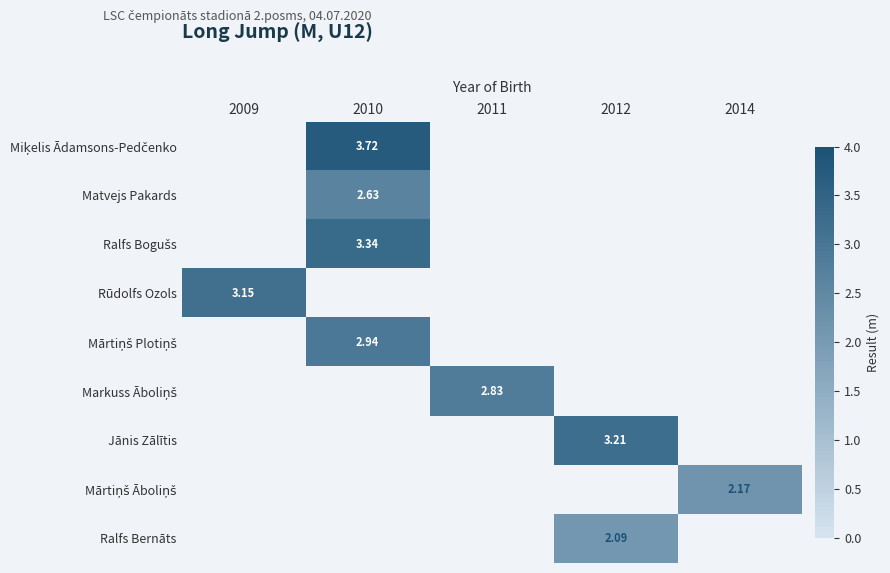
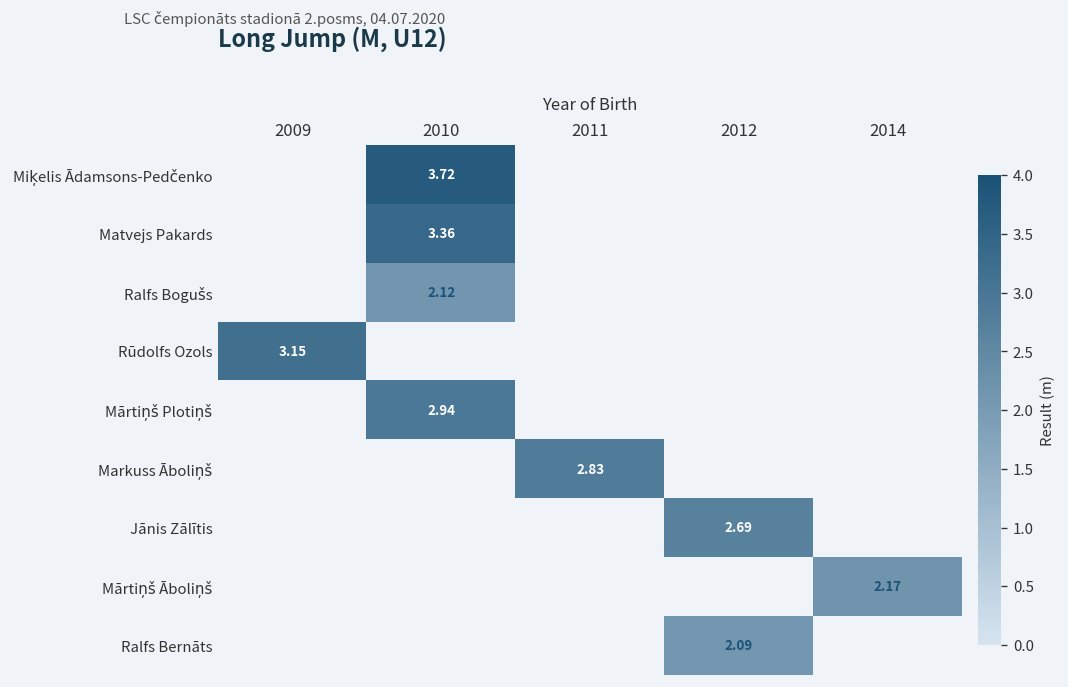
  {
    "Miķelis Ādamsons-Pedčenko": {
      "2010": 3.72
    },
    "Matvejs Pakards": {
-     "2010": 2.63
+     "2010": 3.36
    },
    "Ralfs Bogušs": {
-     "2010": 3.34
+     "2010": 2.12
    },
    "Rūdolfs Ozols": {
      "2009": 3.15
    },
    "Mārtiņš Plotiņš": {
      "2010": 2.94
    },
    "Markuss Āboliņš": {
      "2011": 2.83
    },
    "Jānis Zālītis": {
-     "2012": 3.21
+     "2012": 2.69
    },
    "Mārtiņš Āboliņš": {
      "2014": 2.17
    },
    "Ralfs Bernāts": {
      "2012": 2.09
    }
  }
